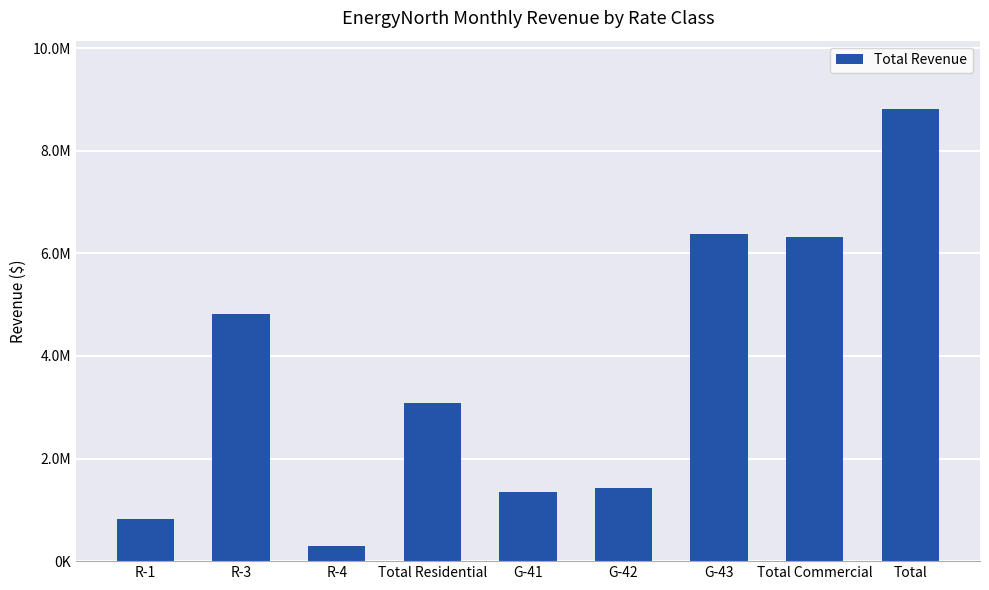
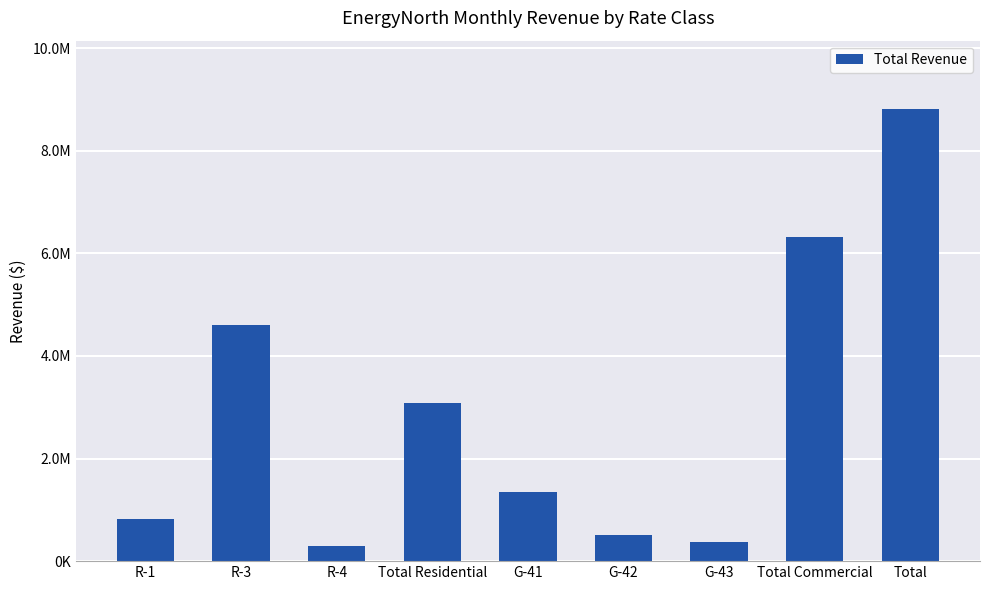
  {
    "R-1": 800000,
-   "R-3": 4800000,
+   "R-3": 4600000,
    "R-4": 300000,
    "Total Residential": 3100000,
    "G-41": 1400000,
-   "G-42": 1400000,
-   "G-43": 6400000,
+   "G-42": 500000,
+   "G-43": 400000,
    "Total Commercial": 6300000,
    "Total": 8800000
  }
